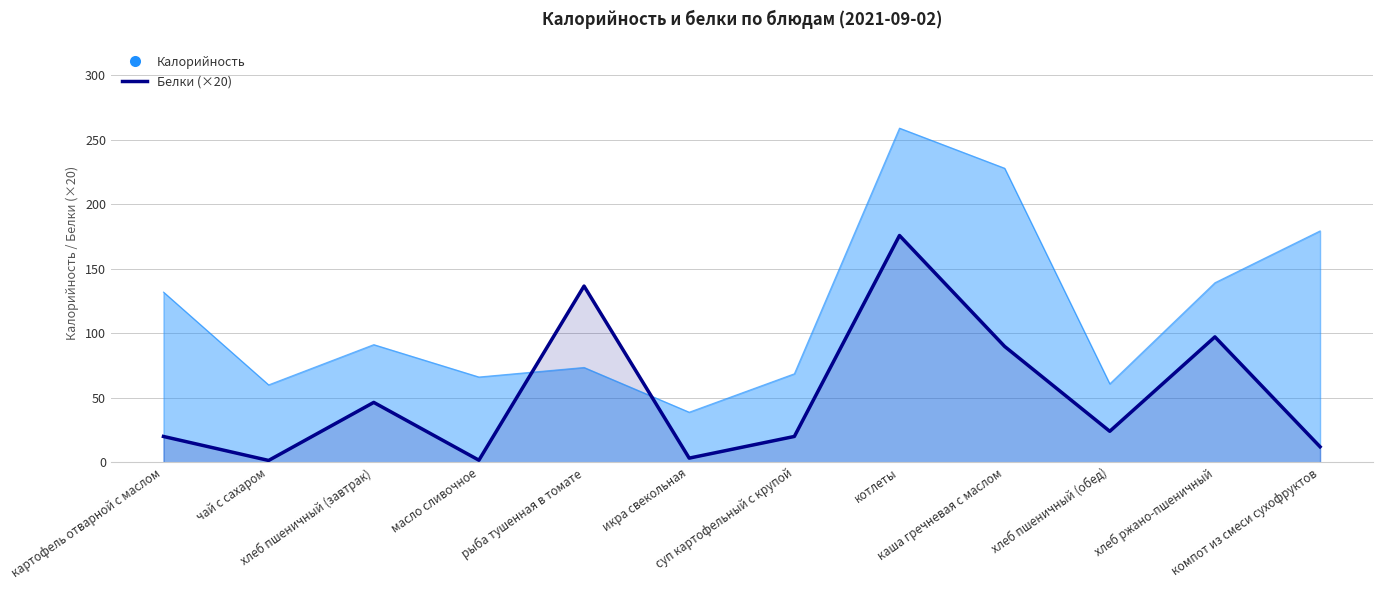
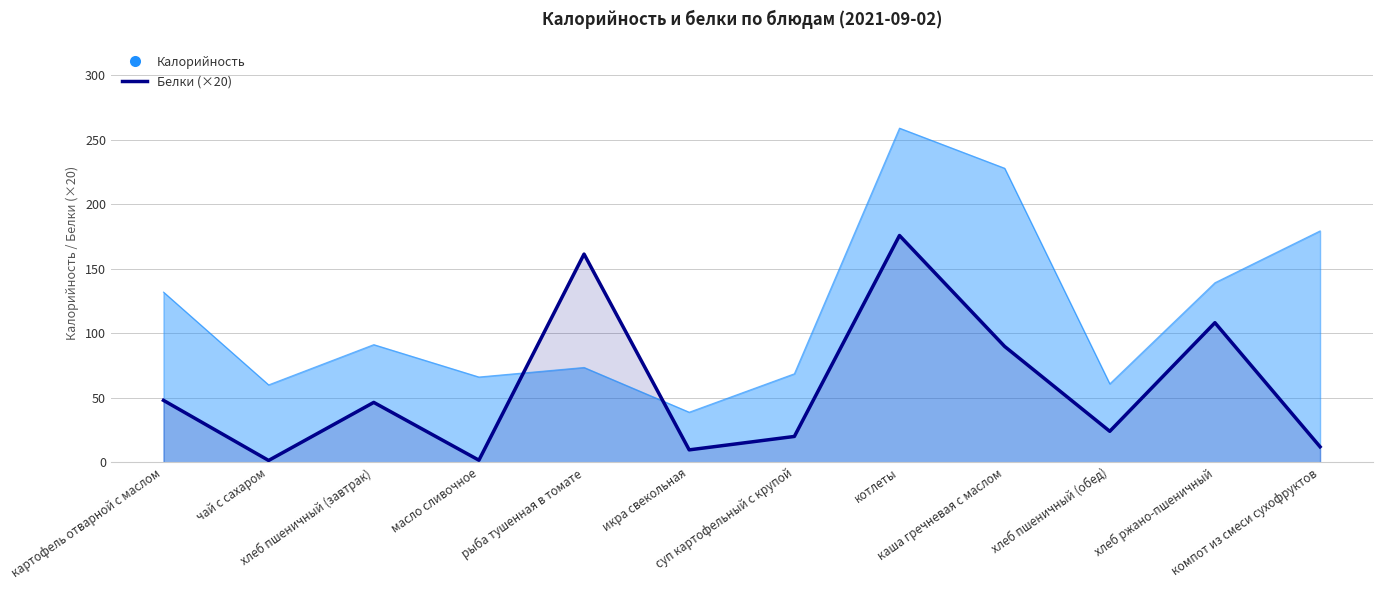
  {
    "Белки (×20)": {
-     "картофель отварной с маслом": 20,
+     "картофель отварной с маслом": 48,
      "чай с сахаром": 1,
      "хлеб пшеничный (завтрак)": 46,
      "масло сливочное": 2,
-     "рыба тушенная в томате": 137,
-     "икра свекольная": 3,
+     "рыба тушенная в томате": 161,
+     "икра свекольная": 10,
      "суп картофельный с крупой": 20,
      "котлеты": 176,
      "каша гречневая с маслом": 90,
      "хлеб пшеничный (обед)": 24,
-     "хлеб ржано-пшеничный": 97,
+     "хлеб ржано-пшеничный": 108,
      "компот из смеси сухофруктов": 12
    }
  }
